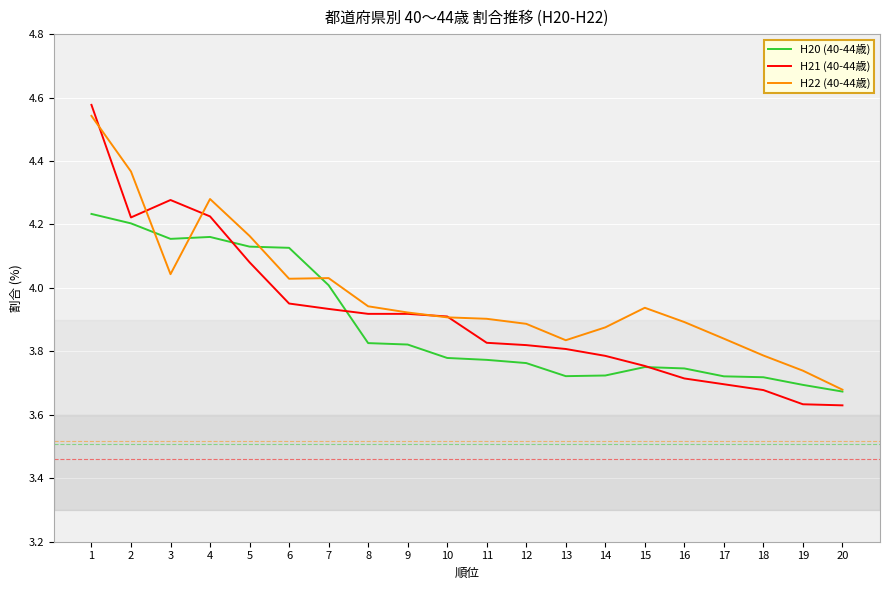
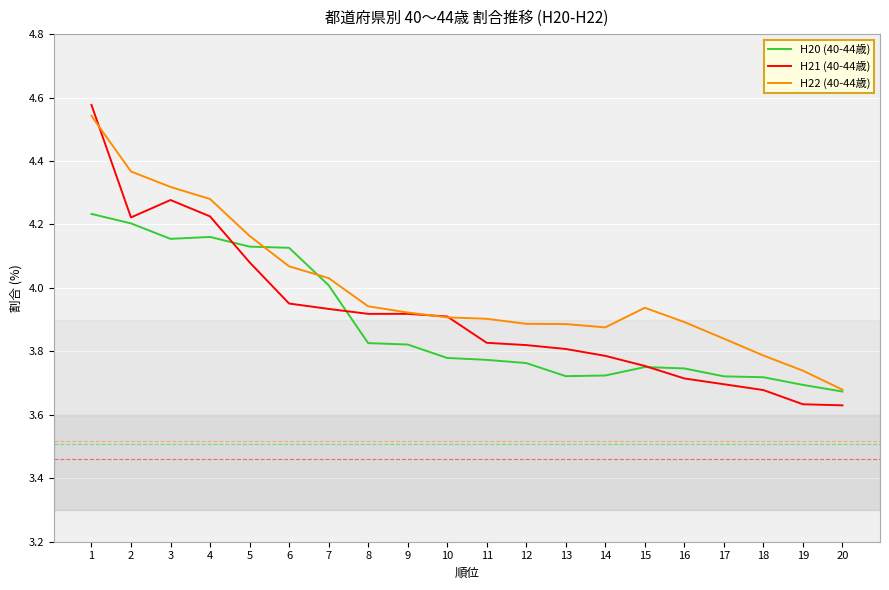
  {
    "H20 (40-44歳)": {
      "1": 4.23,
      "2": 4.20,
      "3": 4.15,
      "4": 4.16,
      "5": 4.13,
      "6": 4.13,
      "7": 4.01,
      "8": 3.83,
      "9": 3.82,
      "10": 3.78,
      "11": 3.77,
      "12": 3.76,
      "13": 3.72,
      "14": 3.72,
      "16": 3.75,
      "17": 3.72,
      "18": 3.72,
      "19": 3.69
    },
    "H21 (40-44歳)": {
      "1": 4.58,
      "2": 4.22,
      "3": 4.28,
      "4": 4.23,
      "5": 4.08,
      "6": 3.95,
      "7": 3.93,
      "8": 3.92,
      "11": 3.83,
      "12": 3.82,
      "13": 3.81,
      "14": 3.79,
      "16": 3.71,
      "17": 3.70,
      "18": 3.68,
      "19": 3.63,
      "20": 3.63
    },
    "H22 (40-44歳)": {
      "1": 4.54,
      "2": 4.37,
-     "3": 4.04,
+     "3": 4.32,
      "4": 4.28,
      "5": 4.16,
-     "6": 4.03,
+     "6": 4.07,
      "7": 4.03,
      "8": 3.94,
      "11": 3.90,
      "12": 3.89,
-     "13": 3.84,
+     "13": 3.89,
      "14": 3.88,
      "15": 3.94,
      "16": 3.89,
      "17": 3.84,
      "18": 3.79,
      "19": 3.74
    }
  }
